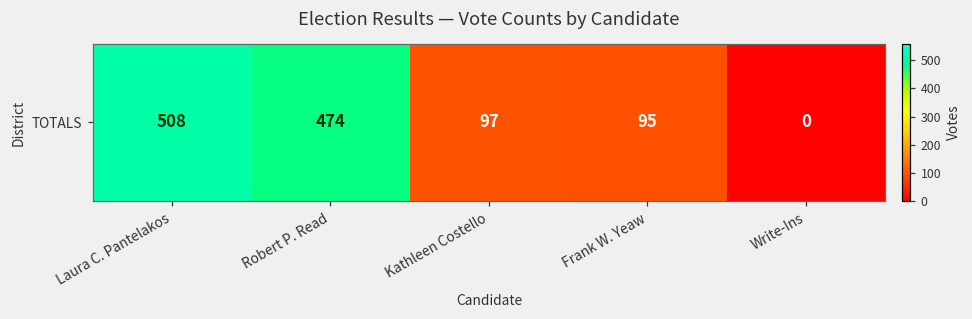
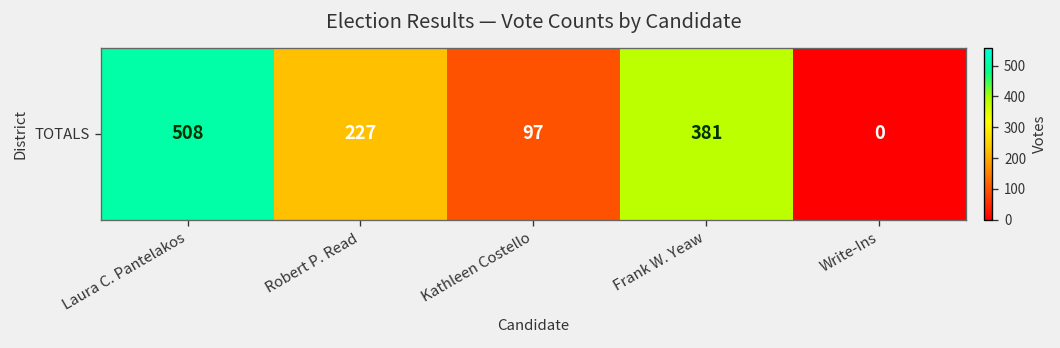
  {
    "TOTALS": {
      "Laura C. Pantelakos": 508,
-     "Robert P. Read": 474,
+     "Robert P. Read": 227,
      "Kathleen Costello": 97,
-     "Frank W. Yeaw": 95,
+     "Frank W. Yeaw": 381,
      "Write-Ins": 0
    }
  }
